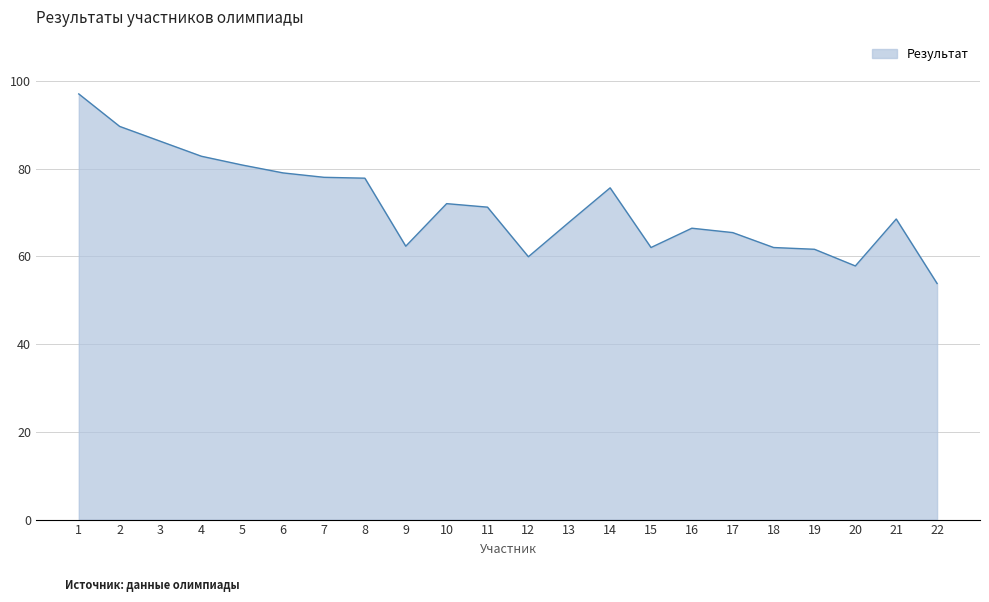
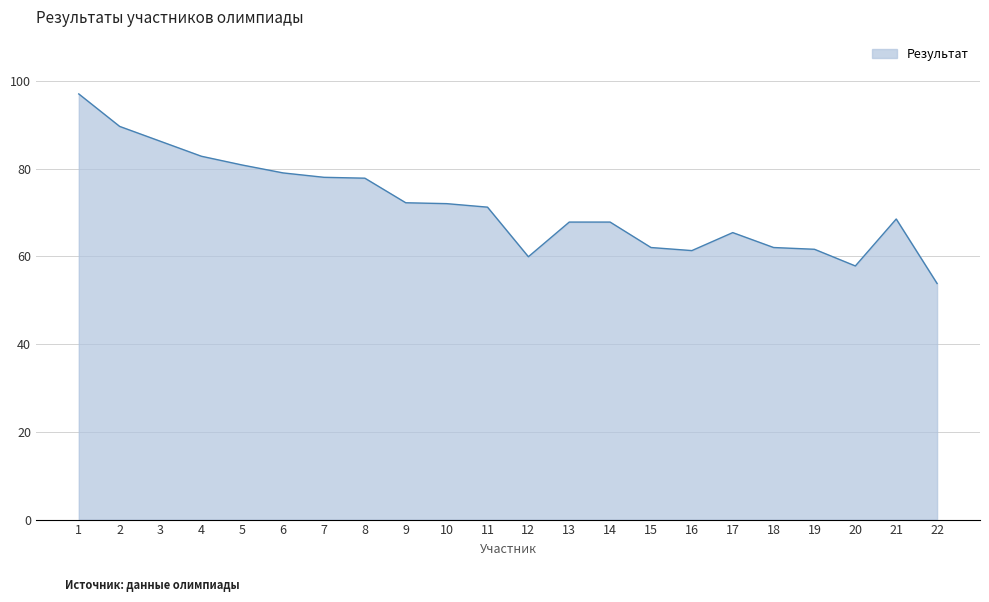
  {
    "1": 97,
    "2": 90,
    "3": 86,
    "4": 83,
    "5": 81,
    "6": 79,
    "7": 78,
    "8": 78,
-   "9": 62,
+   "9": 72,
    "10": 72,
    "11": 71,
    "12": 60,
    "13": 68,
-   "14": 76,
+   "14": 68,
    "15": 62,
-   "16": 66,
+   "16": 61,
    "17": 65,
    "18": 62,
    "19": 62,
    "20": 58,
    "21": 69,
    "22": 54
  }
